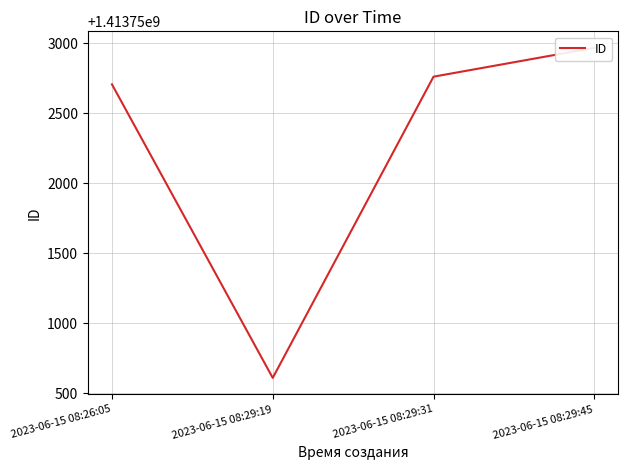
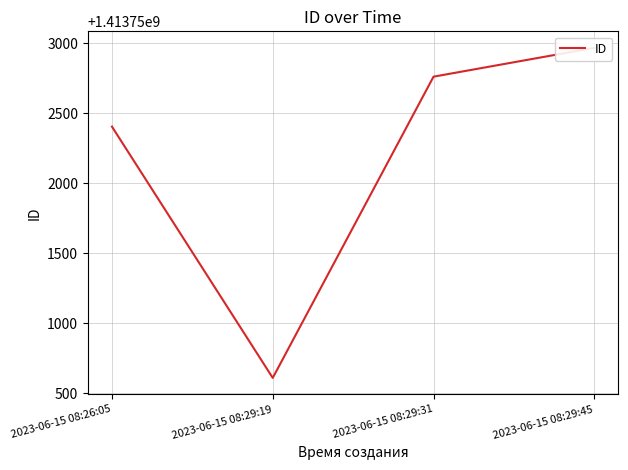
  {
-   "2023-06-15 08:26:05": 1413752710,
+   "2023-06-15 08:26:05": 1413752400,
    "2023-06-15 08:29:19": 1413750610,
    "2023-06-15 08:29:31": 1413752760
  }
